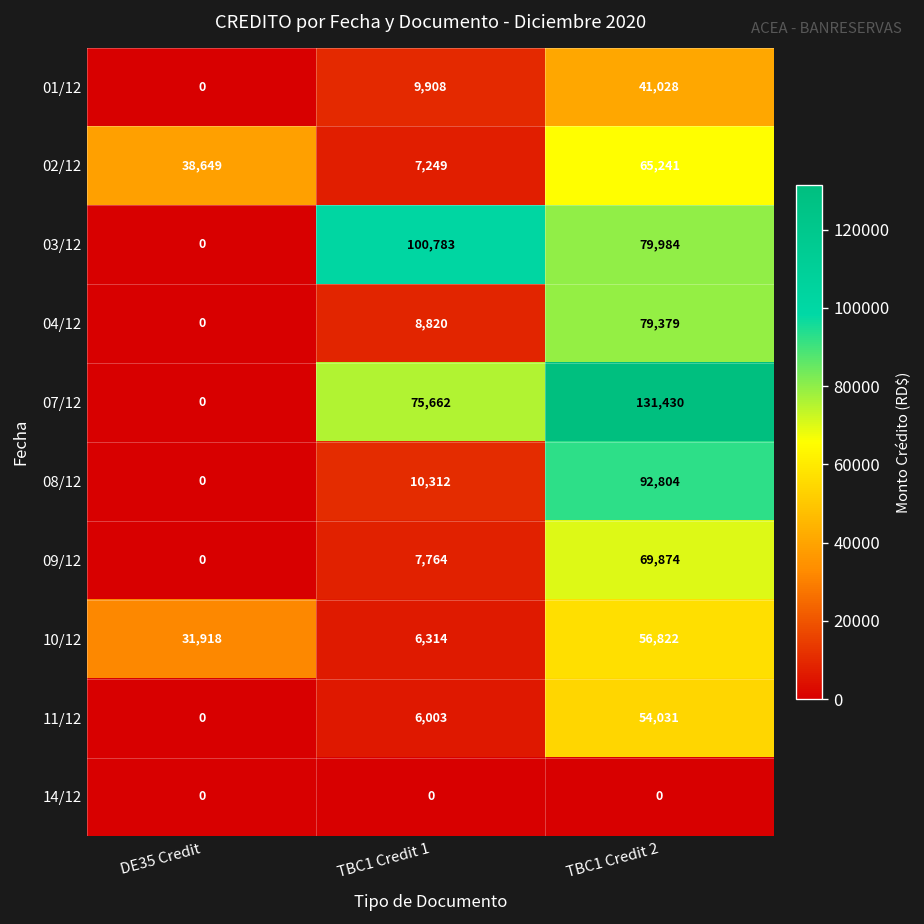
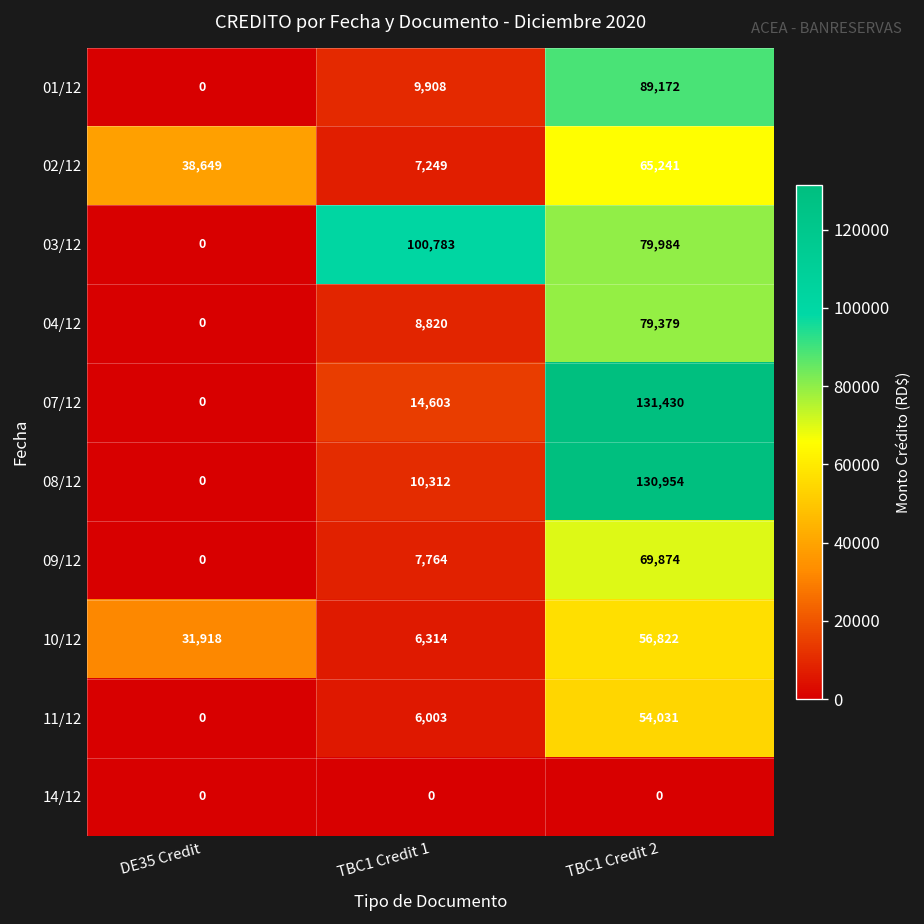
  {
    "01/12": {
      "DE35 Credit": "0",
      "TBC1 Credit 1": "9,908",
-     "TBC1 Credit 2": "41,028"
+     "TBC1 Credit 2": "89,172"
    },
    "02/12": {
      "DE35 Credit": "38,649",
      "TBC1 Credit 1": "7,249",
      "TBC1 Credit 2": "65,241"
    },
    "03/12": {
      "DE35 Credit": "0",
      "TBC1 Credit 1": "100,783",
      "TBC1 Credit 2": "79,984"
    },
    "04/12": {
      "DE35 Credit": "0",
      "TBC1 Credit 1": "8,820",
      "TBC1 Credit 2": "79,379"
    },
    "07/12": {
      "DE35 Credit": "0",
-     "TBC1 Credit 1": "75,662",
+     "TBC1 Credit 1": "14,603",
      "TBC1 Credit 2": "131,430"
    },
    "08/12": {
      "DE35 Credit": "0",
      "TBC1 Credit 1": "10,312",
-     "TBC1 Credit 2": "92,804"
+     "TBC1 Credit 2": "130,954"
    },
    "09/12": {
      "DE35 Credit": "0",
      "TBC1 Credit 1": "7,764",
      "TBC1 Credit 2": "69,874"
    },
    "10/12": {
      "DE35 Credit": "31,918",
      "TBC1 Credit 1": "6,314",
      "TBC1 Credit 2": "56,822"
    },
    "11/12": {
      "DE35 Credit": "0",
      "TBC1 Credit 1": "6,003",
      "TBC1 Credit 2": "54,031"
    },
    "14/12": {
      "DE35 Credit": "0",
      "TBC1 Credit 1": "0",
      "TBC1 Credit 2": "0"
    }
  }
